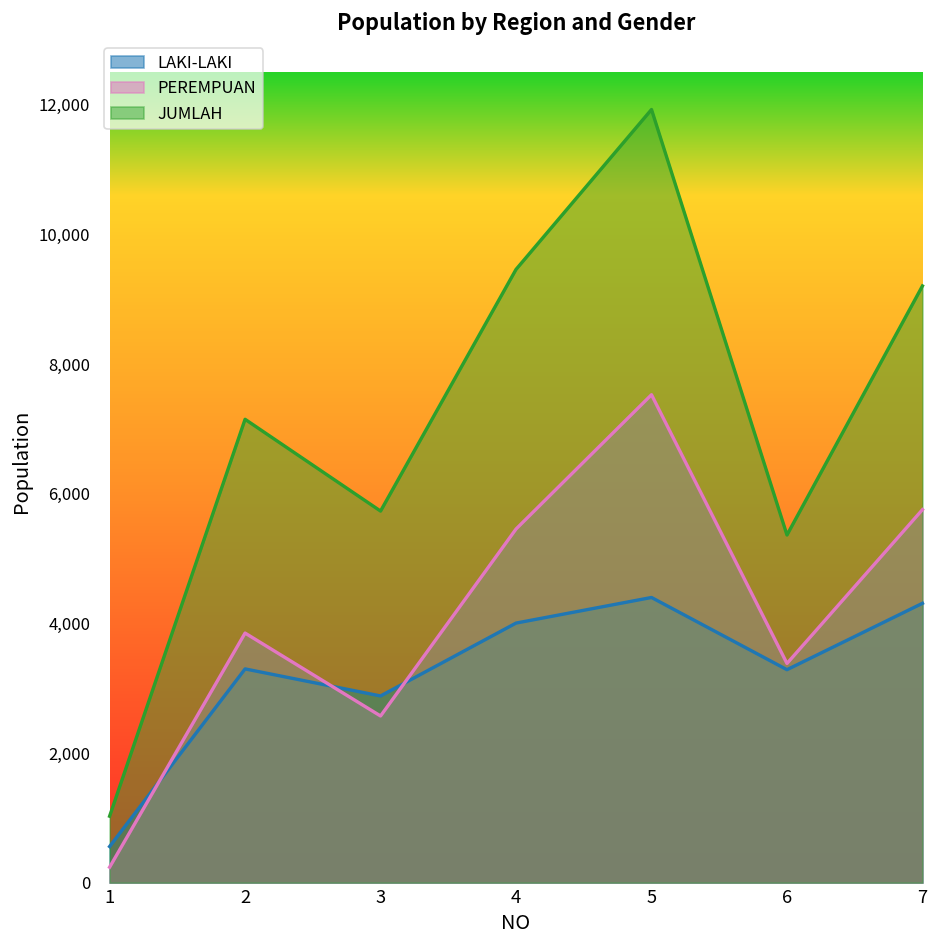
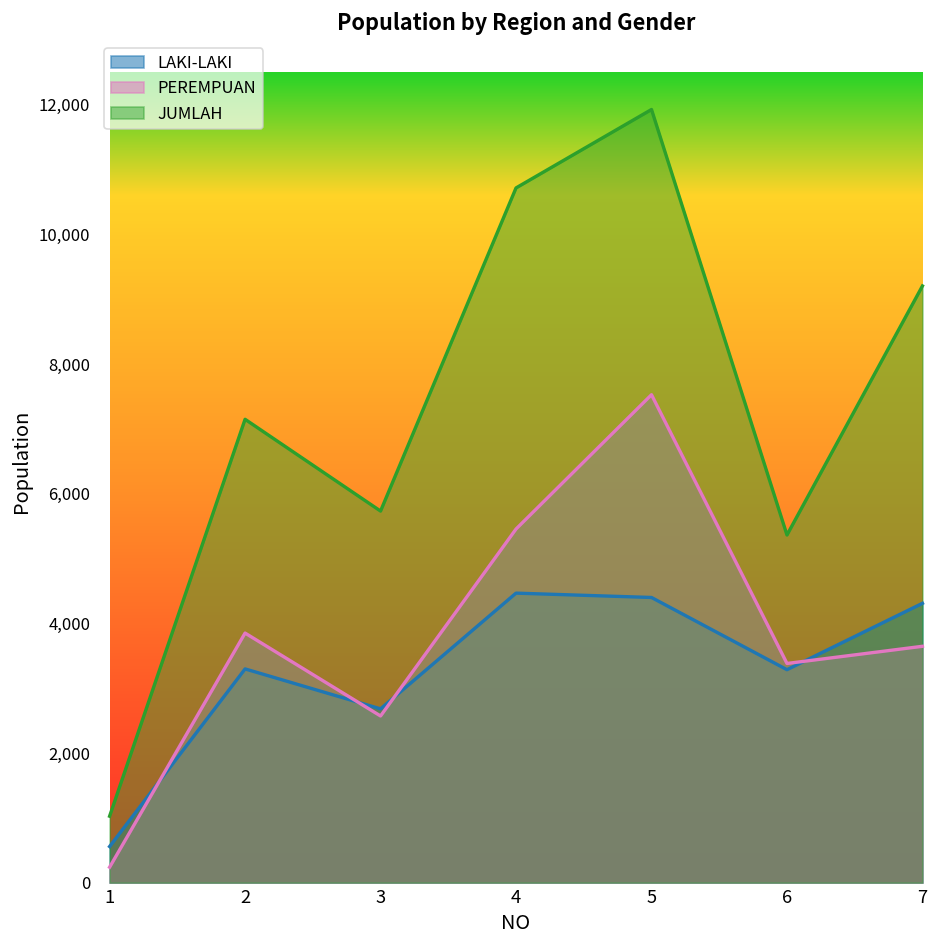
  {
    "LAKI-LAKI": {
      "1": "600",
      "2": "3,300",
-     "3": "2,900",
-     "4": "4,000",
+     "3": "2,700",
+     "4": "4,500",
      "5": "4,400",
      "6": "3,300",
      "7": "4,300"
    },
    "PEREMPUAN": {
      "1": "200",
      "2": "3,900",
      "3": "2,600",
      "4": "5,500",
      "5": "7,500",
      "6": "3,400",
-     "7": "5,800"
+     "7": "3,600"
    },
    "JUMLAH": {
      "1": "1,000",
      "2": "7,100",
      "3": "5,700",
-     "4": "9,500",
+     "4": "10,700",
      "5": "11,900",
      "6": "5,400",
      "7": "9,200"
    }
  }
